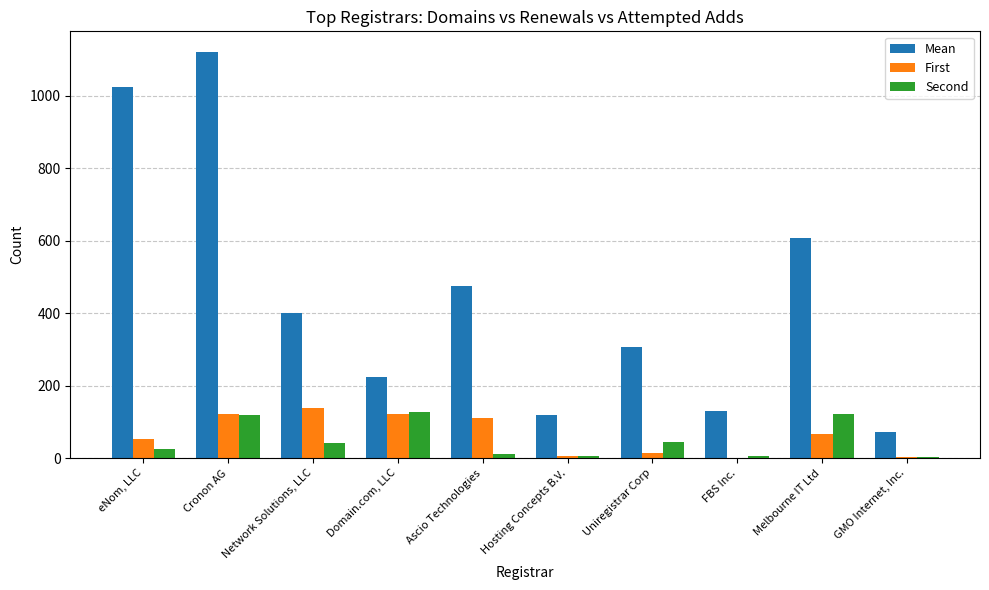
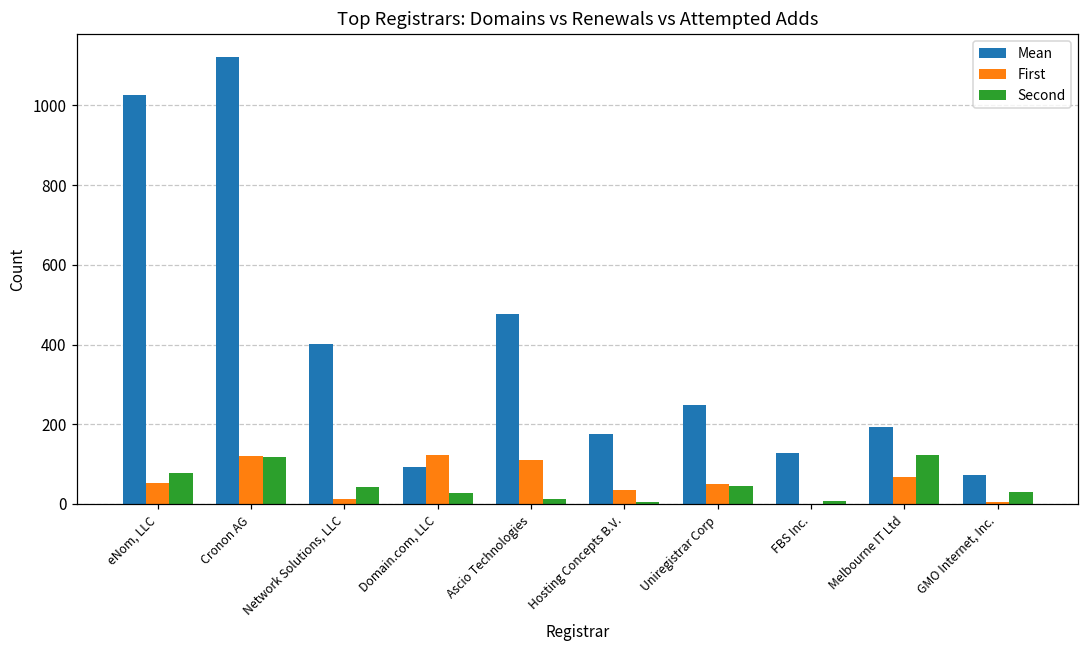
  {
    "Mean": {
      "eNom, LLC": 1030,
      "Cronon AG": 1120,
      "Network Solutions, LLC": 400,
-     "Domain.com, LLC": 220,
+     "Domain.com, LLC": 90,
      "Ascio Technologies": 480,
-     "Hosting Concepts B.V.": 120,
-     "Uniregistrar Corp": 310,
+     "Hosting Concepts B.V.": 180,
+     "Uniregistrar Corp": 250,
      "FBS Inc.": 130,
-     "Melbourne IT Ltd": 610,
+     "Melbourne IT Ltd": 190,
      "GMO Internet, Inc.": 70
    },
    "First": {
      "eNom, LLC": 50,
      "Cronon AG": 120,
-     "Network Solutions, LLC": 140,
+     "Network Solutions, LLC": 10,
      "Domain.com, LLC": 120,
      "Ascio Technologies": 110,
-     "Hosting Concepts B.V.": 10,
-     "Uniregistrar Corp": 10,
+     "Hosting Concepts B.V.": 40,
+     "Uniregistrar Corp": 50,
      "FBS Inc.": 0,
      "Melbourne IT Ltd": 70
    },
    "Second": {
-     "eNom, LLC": 30,
+     "eNom, LLC": 80,
      "Cronon AG": 120,
      "Network Solutions, LLC": 40,
-     "Domain.com, LLC": 130,
+     "Domain.com, LLC": 30,
      "Ascio Technologies": 10,
      "Uniregistrar Corp": 50,
      "FBS Inc.": 10,
      "Melbourne IT Ltd": 120,
-     "GMO Internet, Inc.": 0
+     "GMO Internet, Inc.": 30
    }
  }
